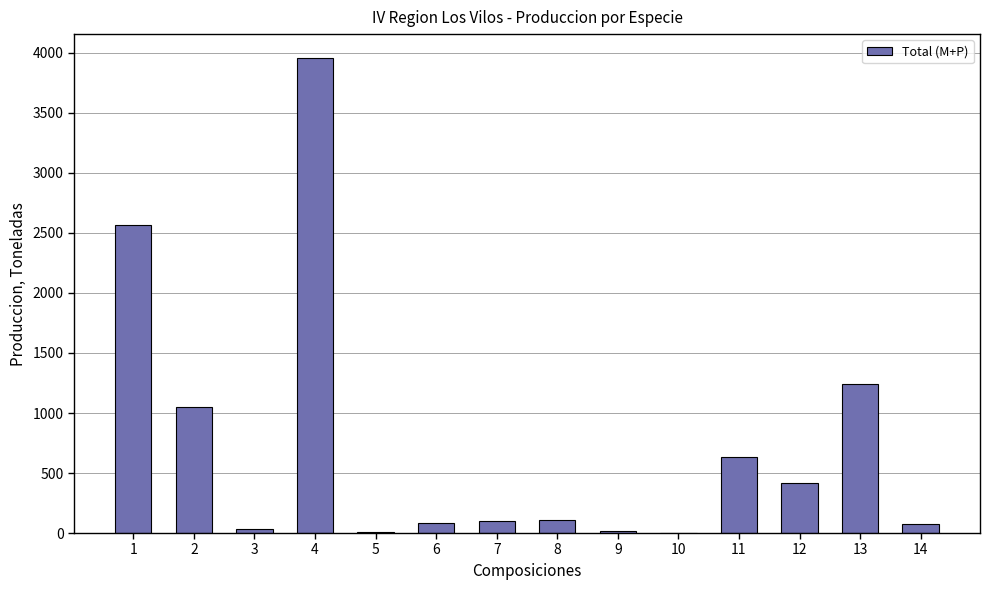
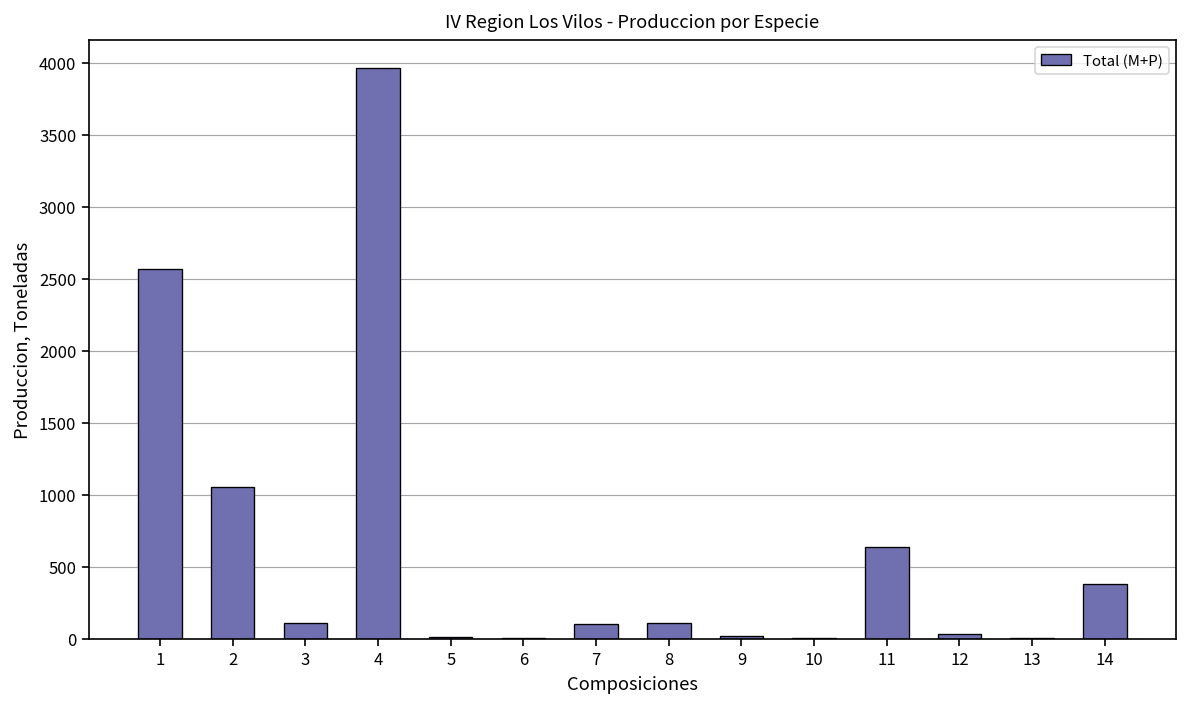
  {
    "1": 2570,
    "2": 1050,
-   "3": 40,
+   "3": 110,
    "4": 3960,
-   "6": 90,
+   "6": 0,
    "7": 100,
    "8": 110,
    "11": 630,
-   "12": 420,
-   "13": 1240,
-   "14": 80
+   "12": 30,
+   "13": 10,
+   "14": 380
  }
